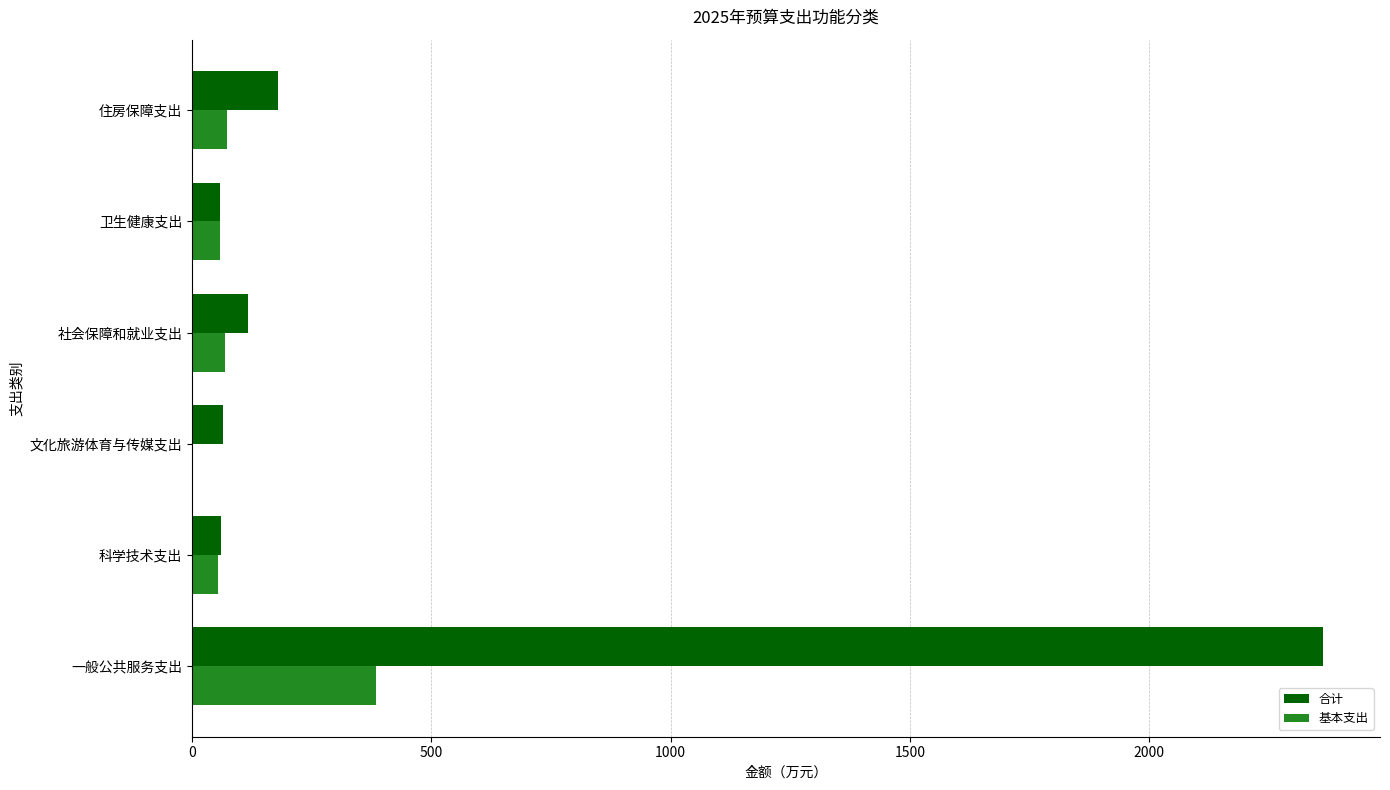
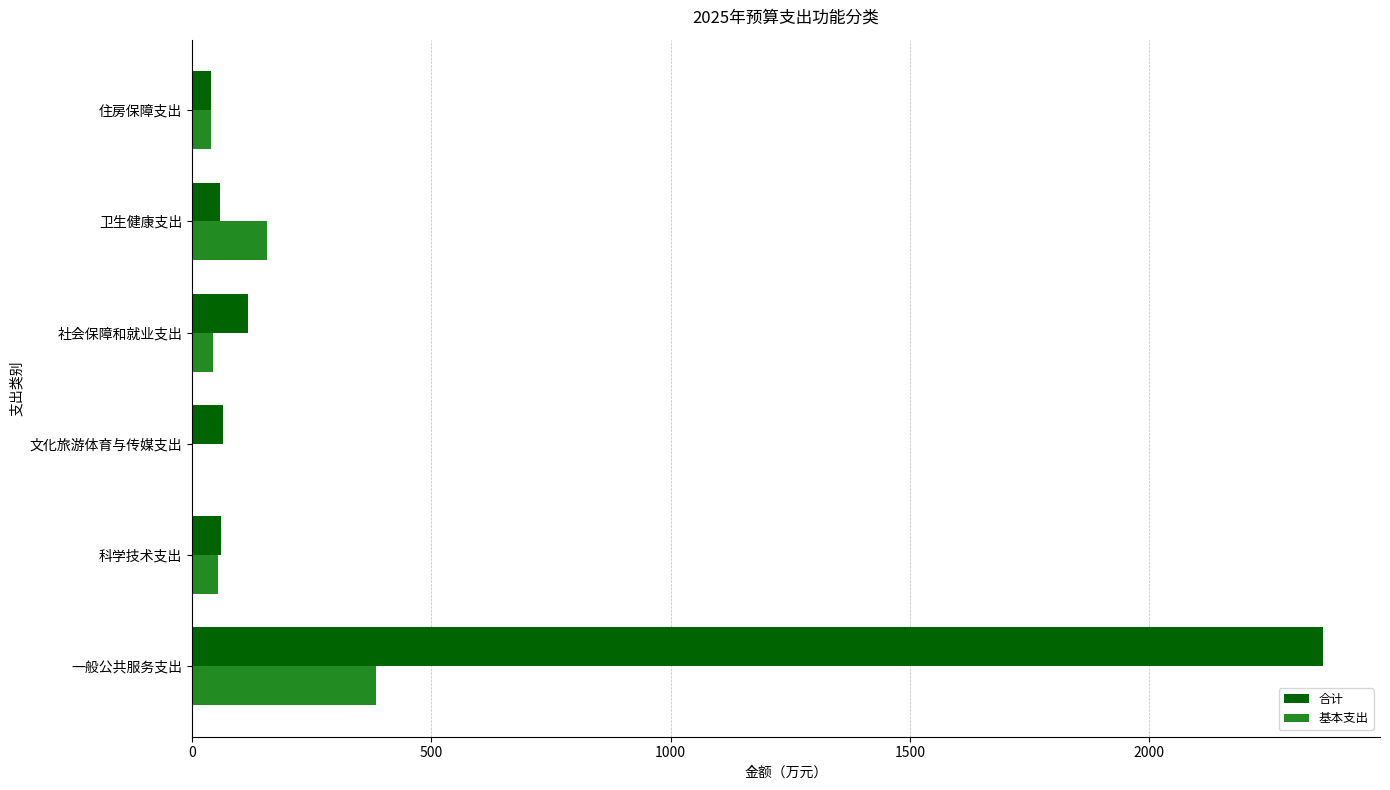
  {
    "合计": {
-     "住房保障支出": 180,
+     "住房保障支出": 40,
      "卫生健康支出": 60,
      "社会保障和就业支出": 120,
      "文化旅游体育与传媒支出": 60,
      "科学技术支出": 60,
      "一般公共服务支出": 2360
    },
    "基本支出": {
-     "住房保障支出": 70,
-     "卫生健康支出": 60,
-     "社会保障和就业支出": 70,
+     "住房保障支出": 40,
+     "卫生健康支出": 160,
+     "社会保障和就业支出": 40,
      "文化旅游体育与传媒支出": 0,
      "科学技术支出": 50,
      "一般公共服务支出": 380
    }
  }
